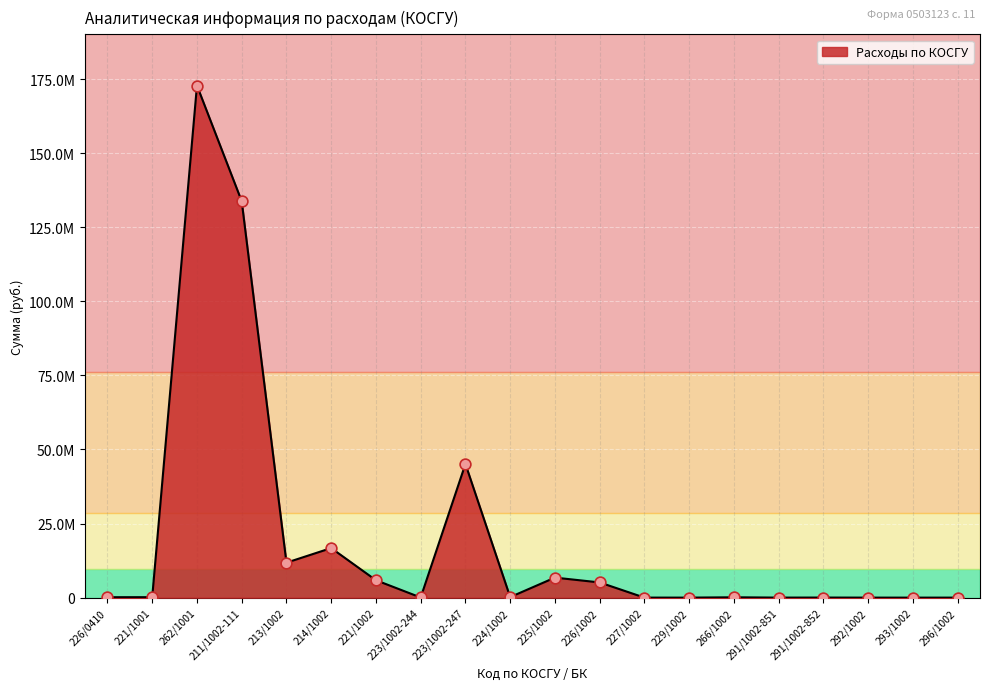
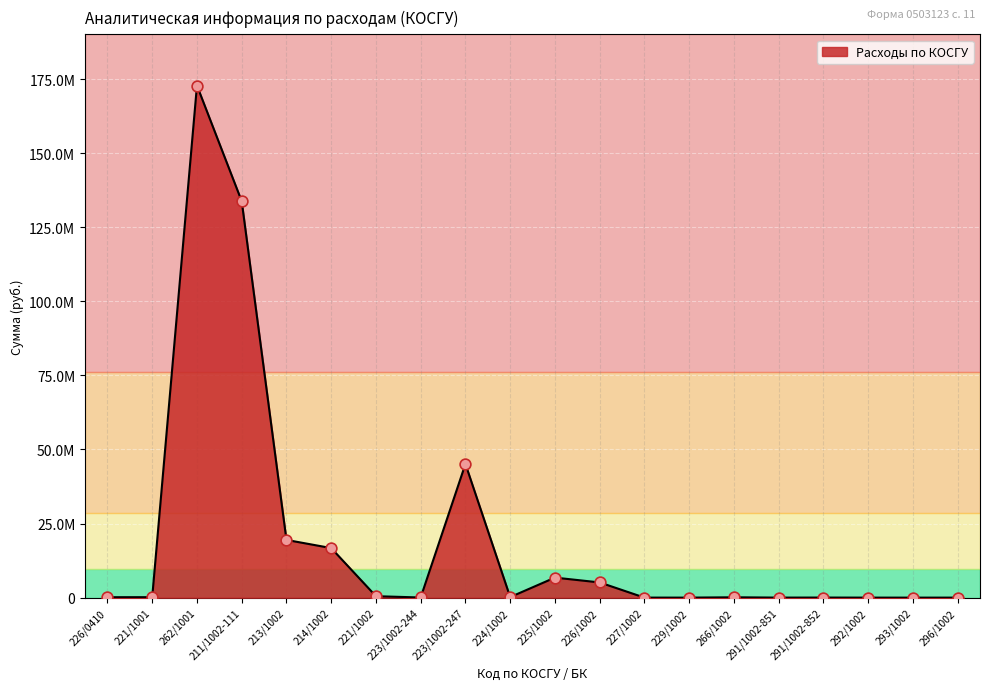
  {
    "226/0410": 0,
    "221/1001": 0,
    "262/1001": 173000000,
    "211/1002-111": 134000000,
-   "213/1002": 12000000,
+   "213/1002": 19000000,
    "214/1002": 17000000,
-   "221/1002": 6000000,
+   "221/1002": 0,
    "223/1002-244": 0,
    "223/1002-247": 45000000,
    "224/1002": 0,
    "225/1002": 7000000,
    "226/1002": 5000000,
    "227/1002": 0,
    "229/1002": 0,
    "266/1002": 0,
    "291/1002-851": 0,
    "291/1002-852": 0,
    "292/1002": 0,
    "293/1002": 0,
    "296/1002": 0
  }
